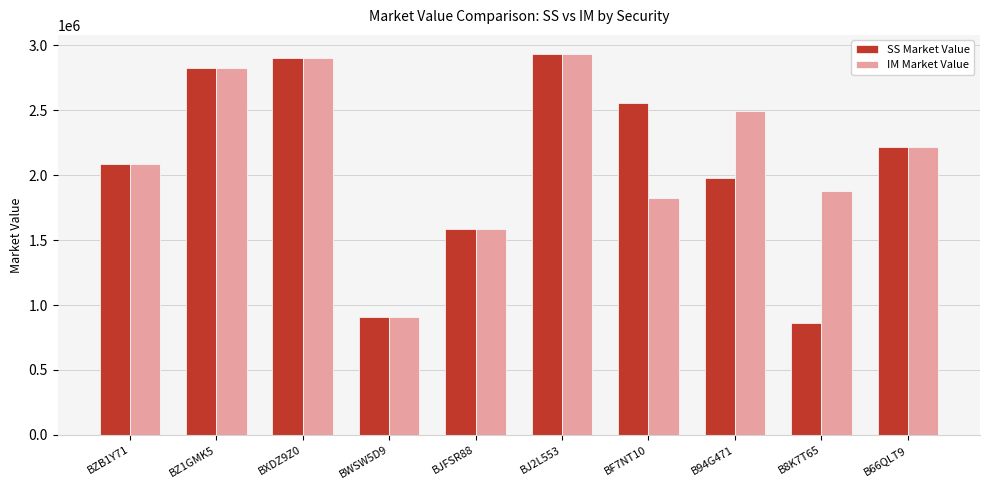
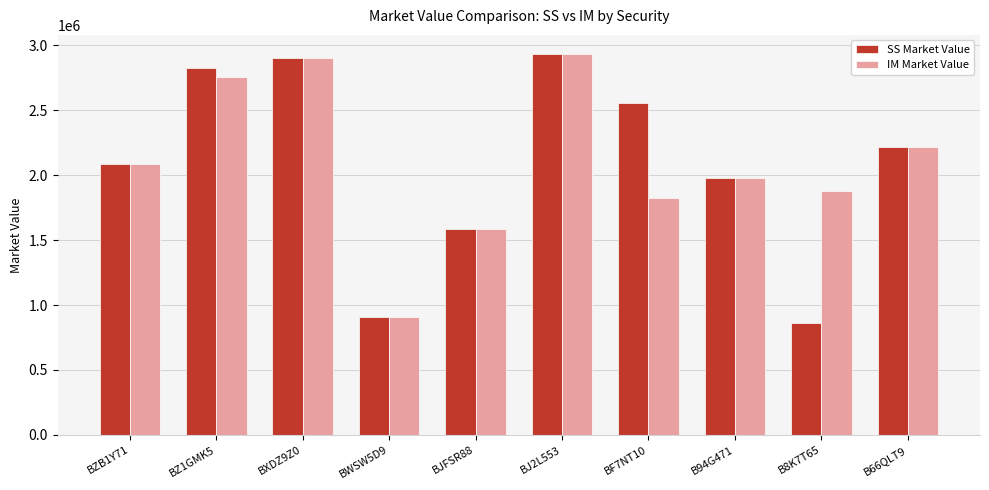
  {
    "SS Market Value": {
      "BZB1Y71": 2090000,
      "BZ1GMK5": 2830000,
      "BXDZ9Z0": 2900000,
      "BWSW5D9": 910000,
      "BJFSR88": 1580000,
      "BJ2L553": 2930000,
      "BF7NT10": 2550000,
      "B94G471": 1980000,
      "B8K7T65": 860000,
      "B66QLT9": 2210000
    },
    "IM Market Value": {
      "BZB1Y71": 2090000,
-     "BZ1GMK5": 2830000,
+     "BZ1GMK5": 2760000,
      "BXDZ9Z0": 2900000,
      "BWSW5D9": 910000,
      "BJFSR88": 1580000,
      "BJ2L553": 2930000,
      "BF7NT10": 1830000,
-     "B94G471": 2500000,
+     "B94G471": 1980000,
      "B8K7T65": 1880000,
      "B66QLT9": 2210000
    }
  }
